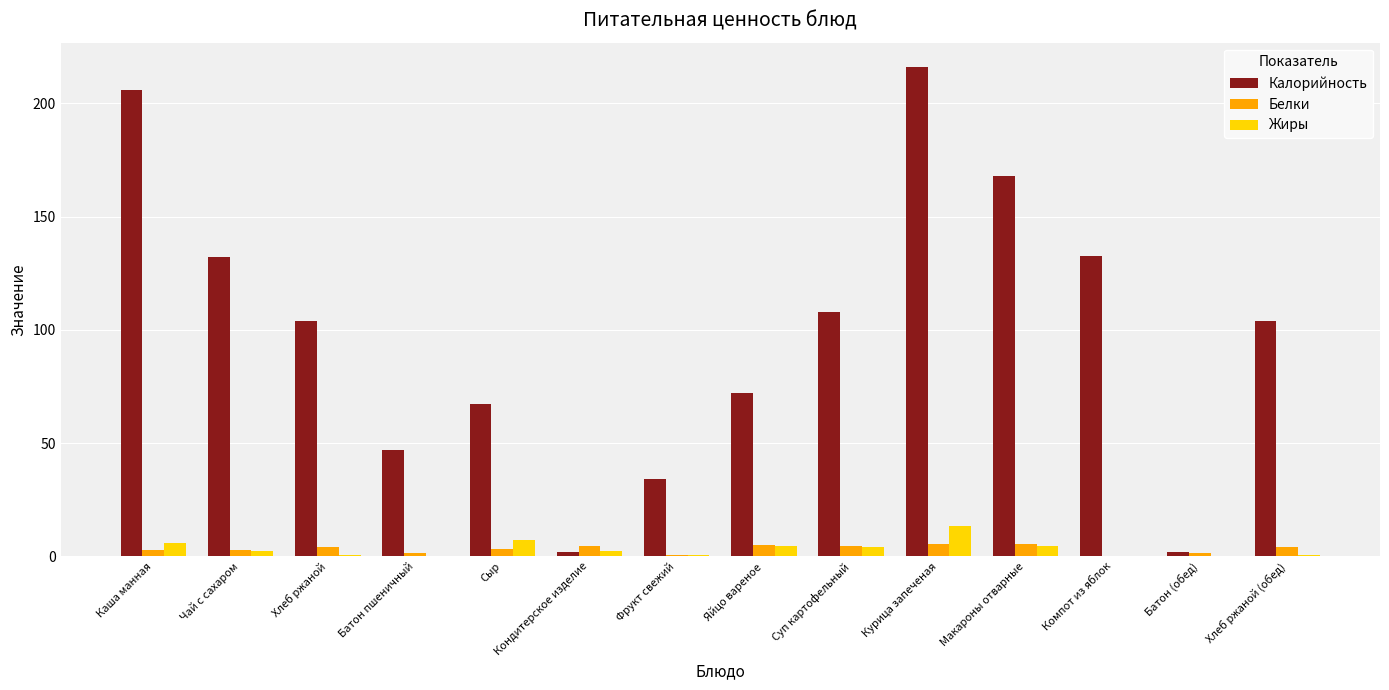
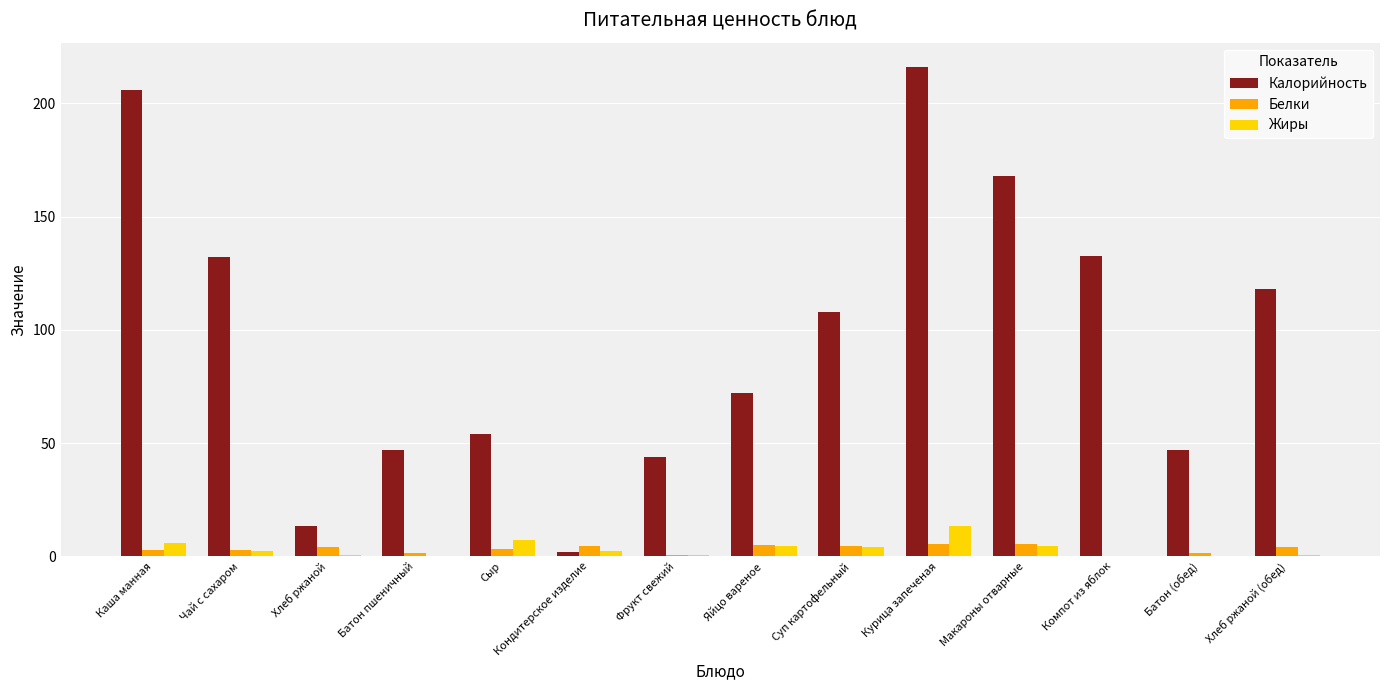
  {
    "Калорийность": {
      "Каша манная": 206,
      "Чай с сахаром": 132,
-     "Хлеб ржаной": 104,
+     "Хлеб ржаной": 13,
      "Батон пшеничный": 47,
-     "Сыр": 67,
+     "Сыр": 54,
      "Кондитерское изделие": 2,
-     "Фрукт свежий": 34,
+     "Фрукт свежий": 44,
      "Яйцо вареное": 72,
      "Суп картофельный": 108,
      "Курица запеченая": 216,
      "Макароны отварные": 168,
      "Компот из яблок": 132,
-     "Батон (обед)": 2,
-     "Хлеб ржаной (обед)": 104
+     "Батон (обед)": 47,
+     "Хлеб ржаной (обед)": 118
    }
  }
